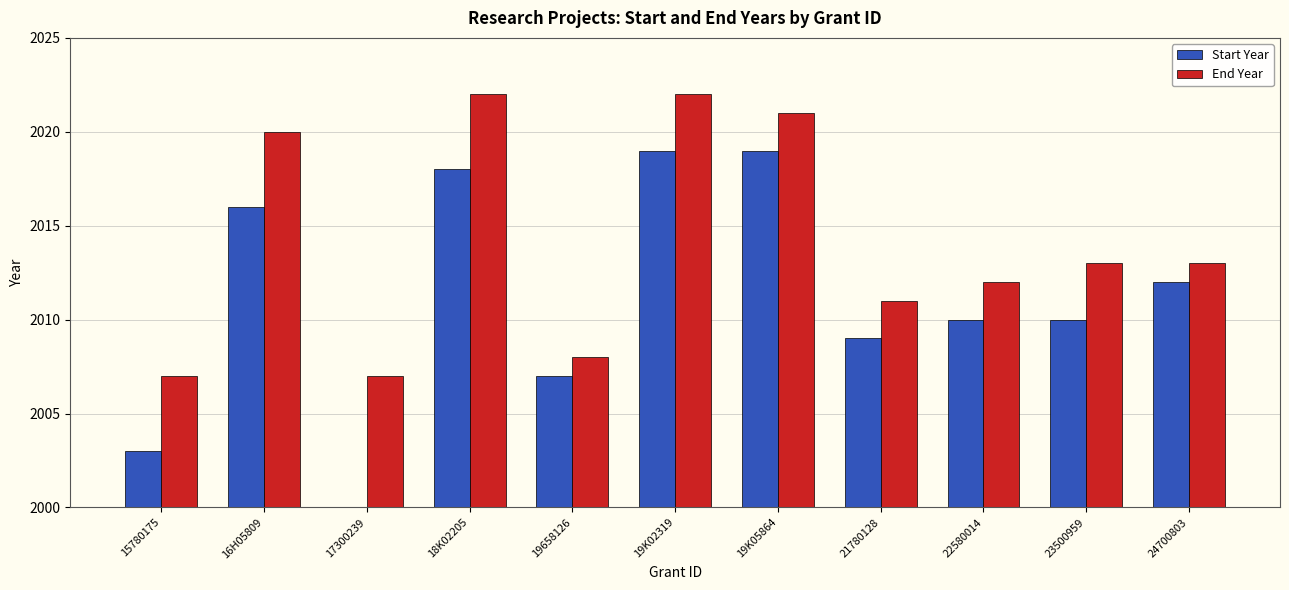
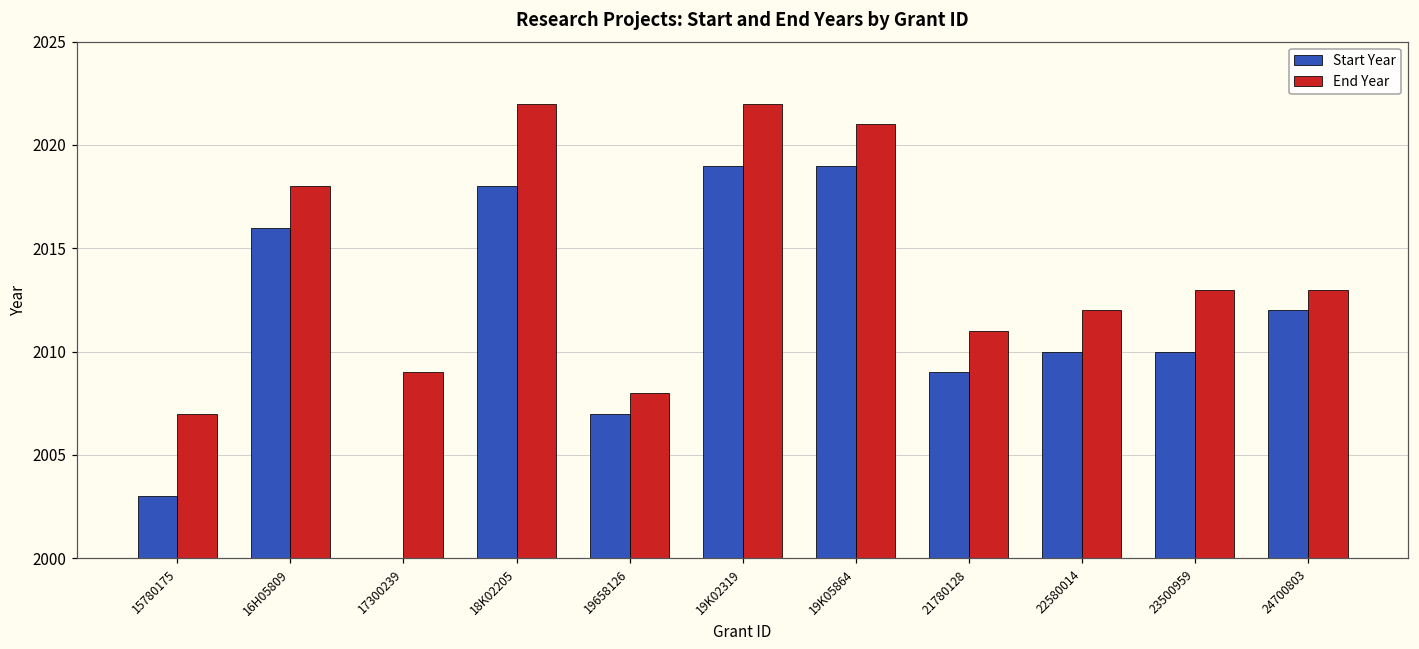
  {
    "Start Year": {
      "15780175": 2003,
      "16H05809": 2016,
      "18K02205": 2018,
      "19658126": 2007,
      "19K02319": 2019,
      "19K05864": 2019,
      "21780128": 2009,
      "22580014": 2010,
      "23500959": 2010,
      "24700803": 2012
    },
    "End Year": {
      "15780175": 2007,
-     "16H05809": 2020,
-     "17300239": 2007,
+     "16H05809": 2018,
+     "17300239": 2009,
      "18K02205": 2022,
      "19658126": 2008,
      "19K02319": 2022,
      "19K05864": 2021,
      "21780128": 2011,
      "22580014": 2012,
      "23500959": 2013,
      "24700803": 2013
    }
  }
